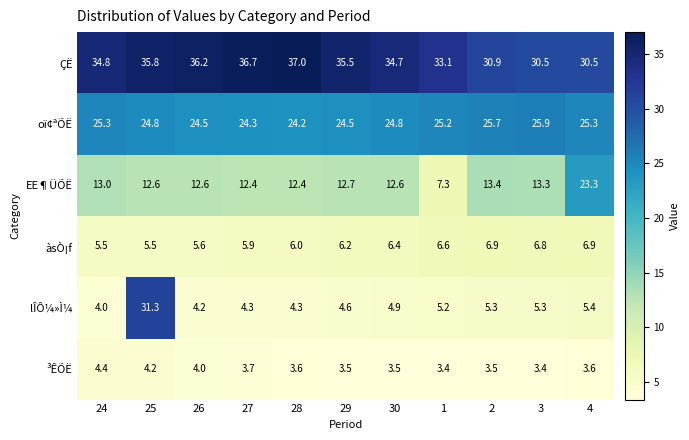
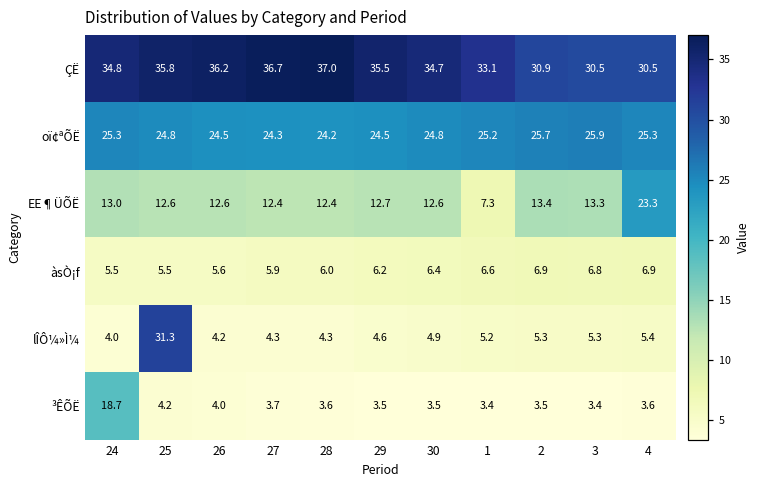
  {
    "ÇË": {
      "24": 34.8,
      "25": 35.8,
      "26": 36.2,
      "27": 36.7,
      "28": 37.0,
      "29": 35.5,
      "30": 34.7,
      "1": 33.1,
      "2": 30.9,
      "3": 30.5,
      "4": 30.5
    },
    "oï¢ªÕË": {
      "24": 25.3,
      "25": 24.8,
      "26": 24.5,
      "27": 24.3,
      "28": 24.2,
      "29": 24.5,
      "30": 24.8,
      "1": 25.2,
      "2": 25.7,
      "3": 25.9,
      "4": 25.3
    },
    "EE¶ÜÕË": {
      "24": 13.0,
      "25": 12.6,
      "26": 12.6,
      "27": 12.4,
      "28": 12.4,
      "29": 12.7,
      "30": 12.6,
      "1": 7.3,
      "2": 13.4,
      "3": 13.3,
      "4": 23.3
    },
    "àsÒ¡f": {
      "24": 5.5,
      "25": 5.5,
      "26": 5.6,
      "27": 5.9,
      "28": 6.0,
      "29": 6.2,
      "30": 6.4,
      "1": 6.6,
      "2": 6.9,
      "3": 6.8,
      "4": 6.9
    },
    "lÎÔ¼»Ì¼": {
      "24": 4.0,
      "25": 31.3,
      "26": 4.2,
      "27": 4.3,
      "28": 4.3,
      "29": 4.6,
      "30": 4.9,
      "1": 5.2,
      "2": 5.3,
      "3": 5.3,
      "4": 5.4
    },
    "³ÊÕË": {
-     "24": 4.4,
+     "24": 18.7,
      "25": 4.2,
      "26": 4.0,
      "27": 3.7,
      "28": 3.6,
      "29": 3.5,
      "30": 3.5,
      "1": 3.4,
      "2": 3.5,
      "3": 3.4,
      "4": 3.6
    }
  }
